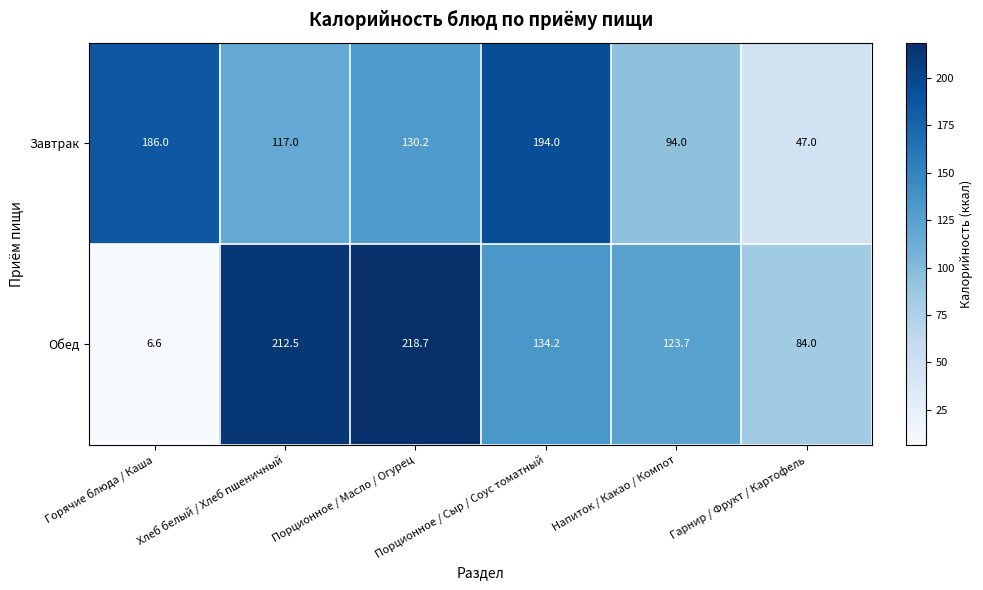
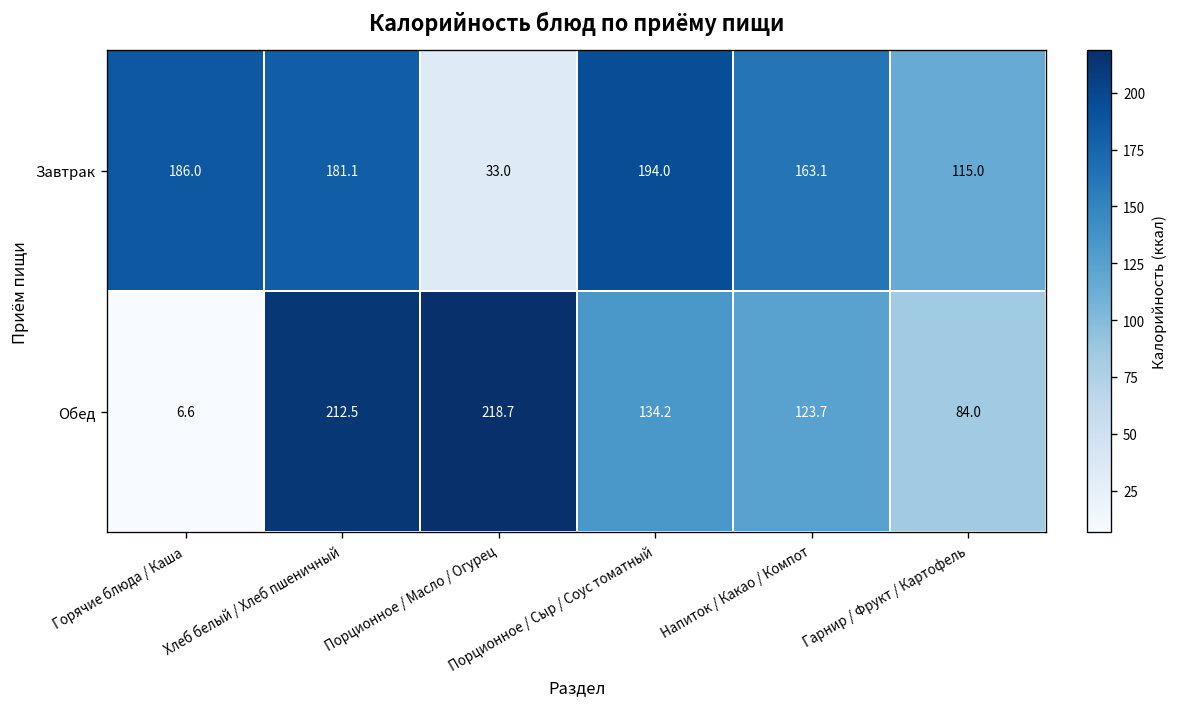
  {
    "Завтрак": {
      "Горячие блюда / Каша": 186.0,
-     "Хлеб белый / Хлеб пшеничный": 117.0,
-     "Порционное / Масло / Огурец": 130.2,
+     "Хлеб белый / Хлеб пшеничный": 181.1,
+     "Порционное / Масло / Огурец": 33.0,
      "Порционное / Сыр / Соус томатный": 194.0,
-     "Напиток / Какао / Компот": 94.0,
-     "Гарнир / Фрукт / Картофель": 47.0
+     "Напиток / Какао / Компот": 163.1,
+     "Гарнир / Фрукт / Картофель": 115.0
    },
    "Обед": {
      "Горячие блюда / Каша": 6.6,
      "Хлеб белый / Хлеб пшеничный": 212.5,
      "Порционное / Масло / Огурец": 218.7,
      "Порционное / Сыр / Соус томатный": 134.2,
      "Напиток / Какао / Компот": 123.7,
      "Гарнир / Фрукт / Картофель": 84.0
    }
  }
